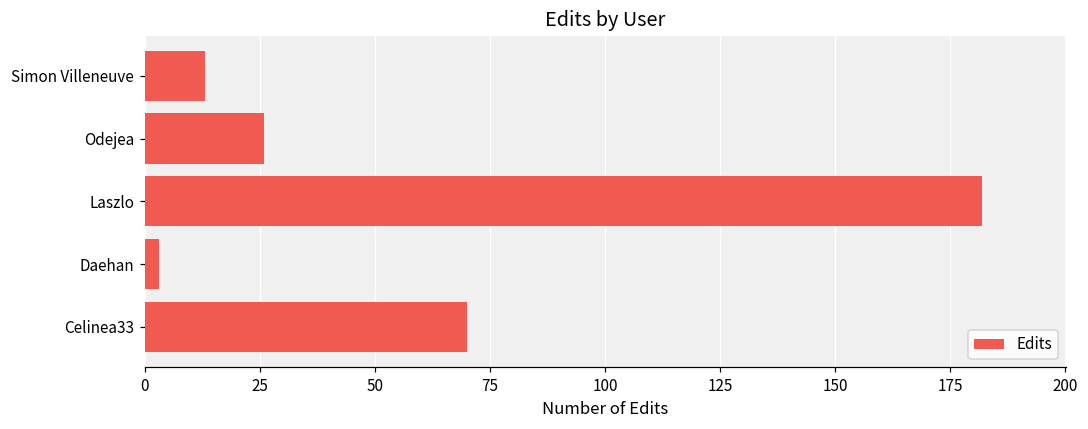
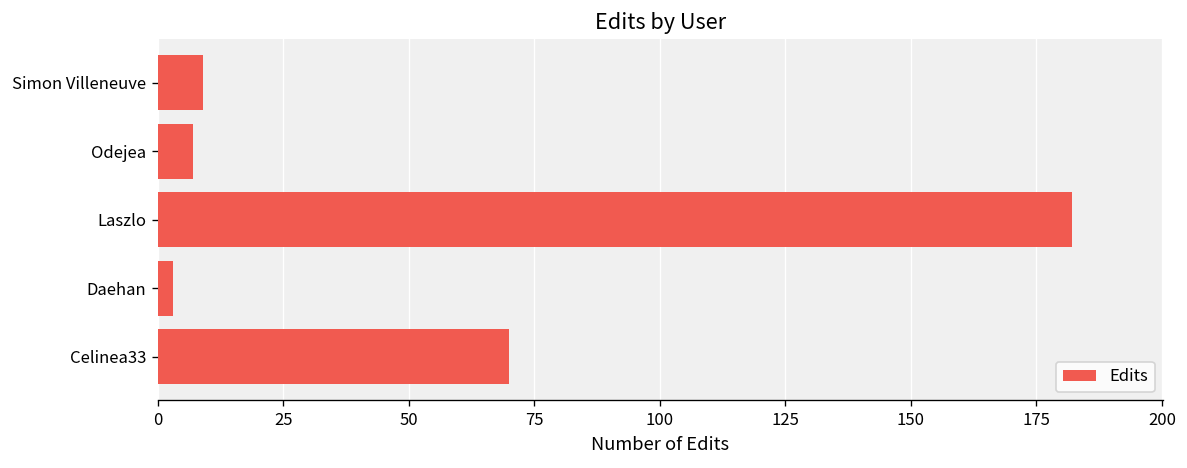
  {
-   "Simon Villeneuve": 13,
-   "Odejea": 26,
+   "Simon Villeneuve": 9,
+   "Odejea": 7,
    "Laszlo": 182,
    "Daehan": 3,
    "Celinea33": 70
  }
